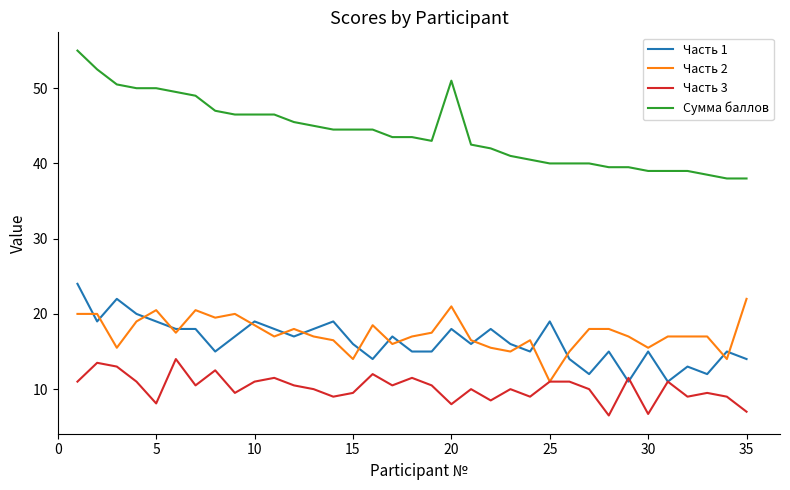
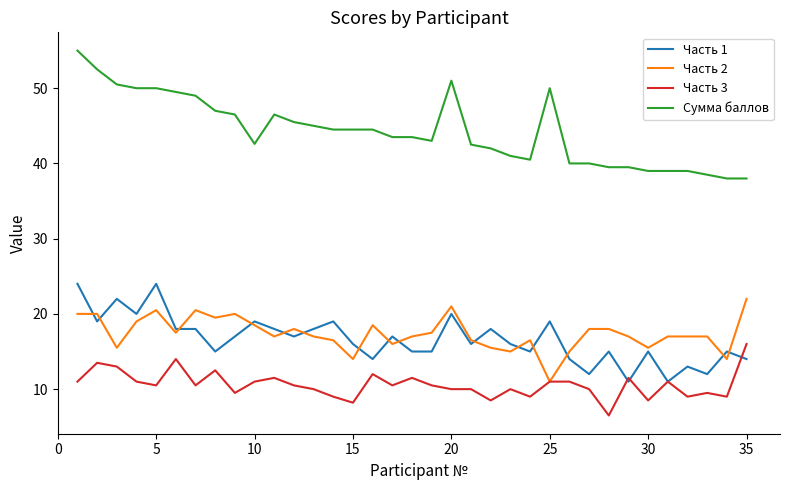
  {
    "Часть 1": {
-     "5": 19,
+     "5": 24,
      "10": 19,
      "15": 16,
-     "20": 18,
+     "20": 20,
      "25": 19,
      "30": 15,
      "35": 14
    },
    "Часть 2": {
      "5": 21,
      "10": 19,
      "15": 14,
      "20": 21,
      "30": 16,
      "35": 22
    },
    "Часть 3": {
-     "5": 8,
+     "5": 11,
      "10": 11,
-     "15": 10,
-     "20": 8,
-     "30": 7,
-     "35": 7
+     "15": 8,
+     "20": 10,
+     "30": 9,
+     "35": 16
    },
    "Сумма баллов": {
      "5": 50,
-     "10": 47,
+     "10": 43,
      "15": 45,
      "20": 51,
-     "25": 40,
+     "25": 50,
      "30": 39,
      "35": 38
    }
  }
